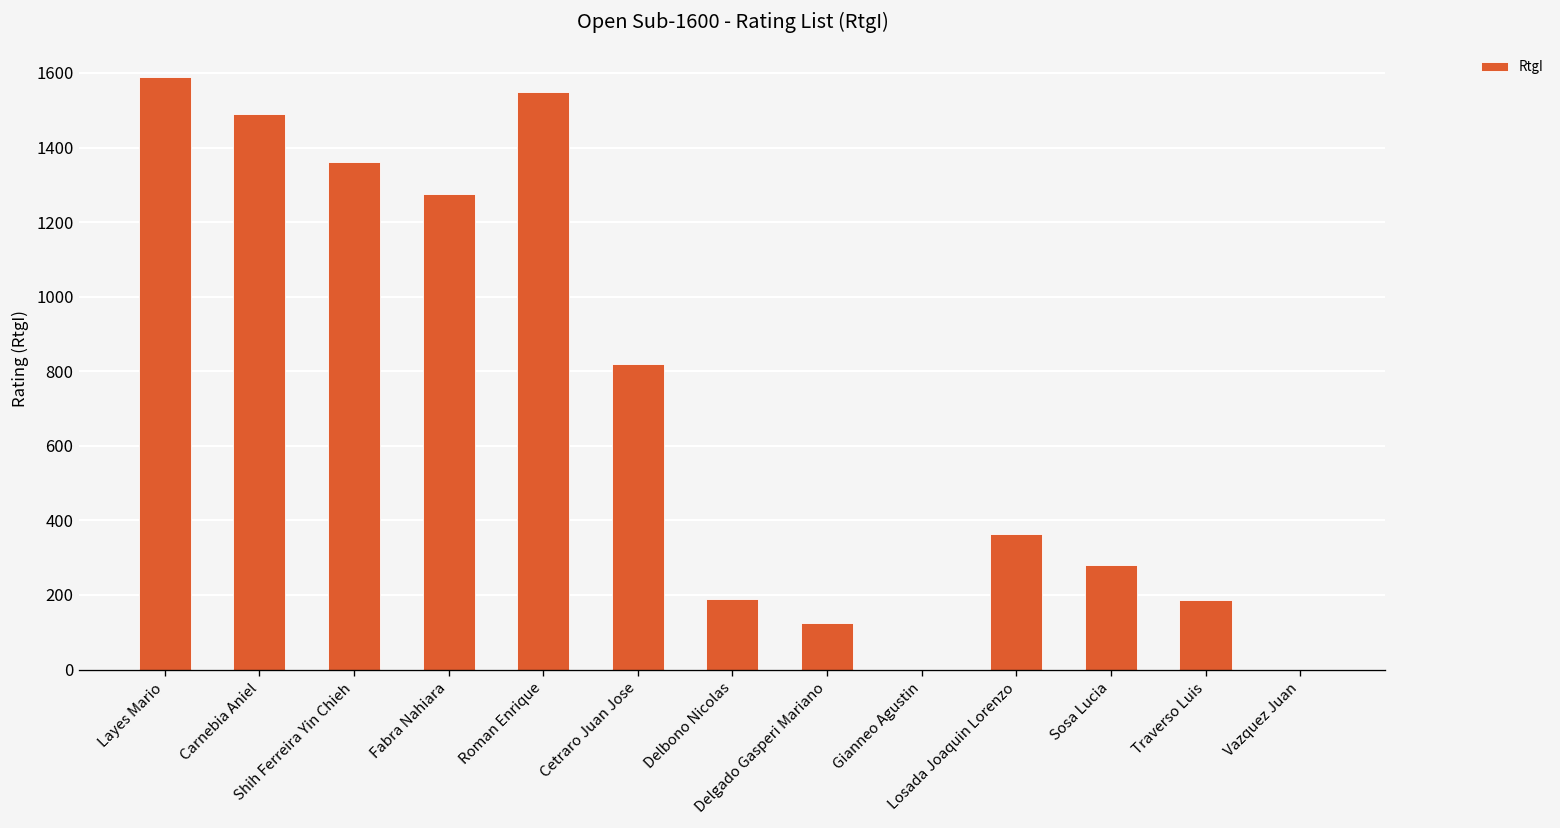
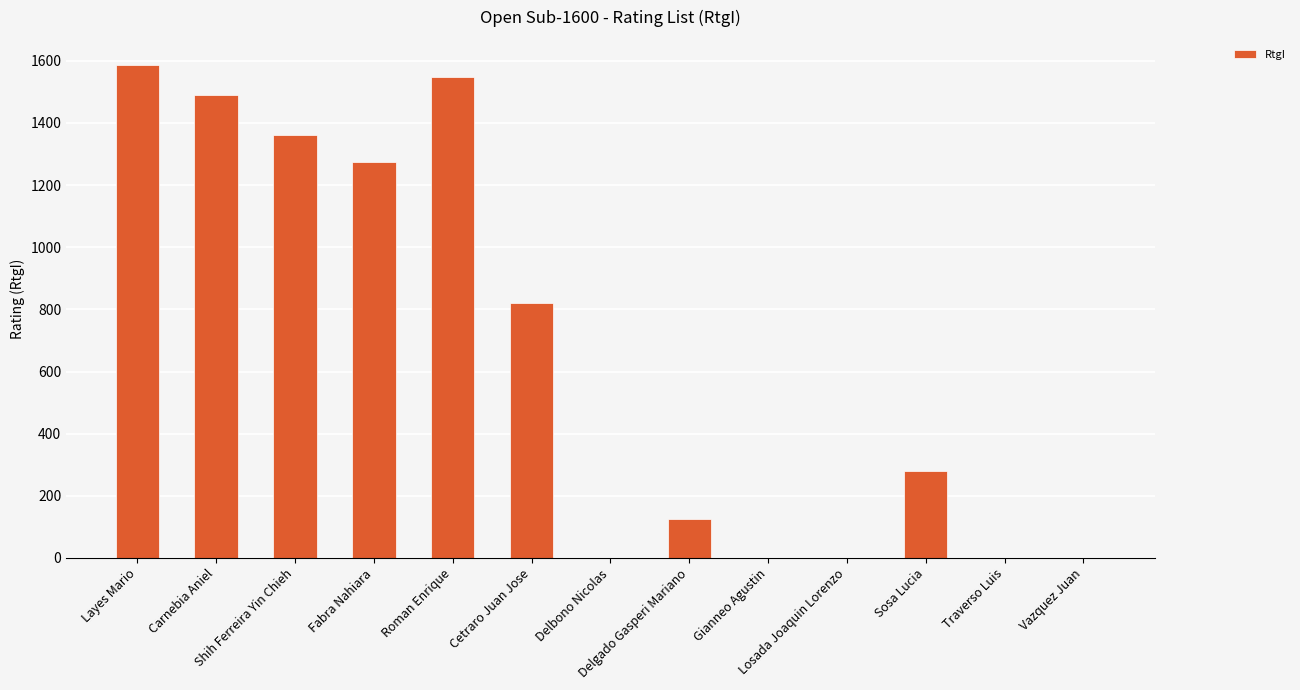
  {
    "Layes Mario": 1590,
    "Carnebia Aniel": 1490,
    "Shih Ferreira Yin Chieh": 1360,
    "Fabra Nahiara": 1280,
    "Roman Enrique": 1550,
    "Cetraro Juan Jose": 820,
-   "Delbono Nicolas": 190,
+   "Delbono Nicolas": 0,
    "Delgado Gasperi Mariano": 130,
    "Gianneo Agustin": 0,
-   "Losada Joaquin Lorenzo": 360,
+   "Losada Joaquin Lorenzo": 0,
    "Sosa Lucia": 280,
-   "Traverso Luis": 190,
+   "Traverso Luis": 0,
    "Vazquez Juan": 0
  }
